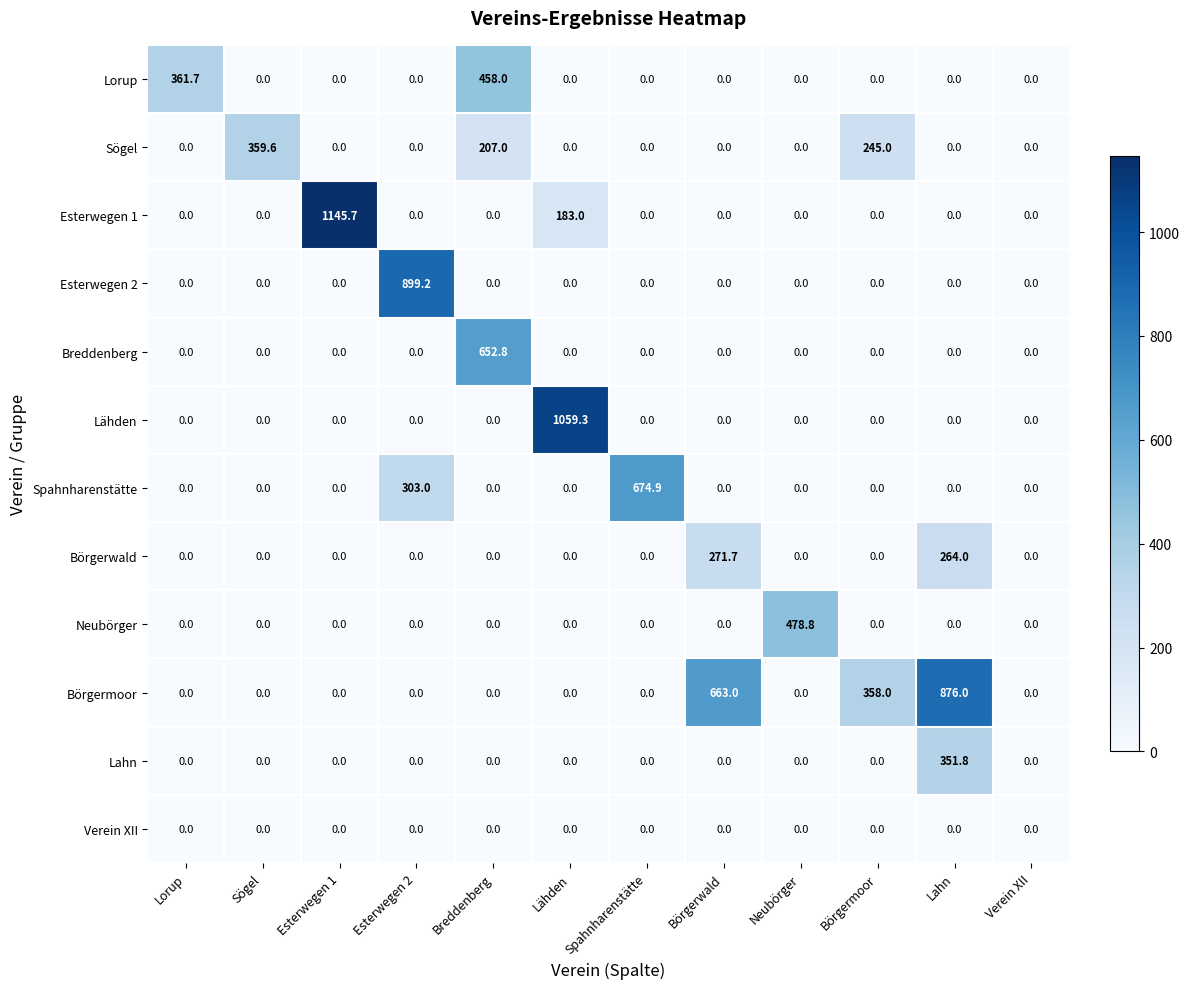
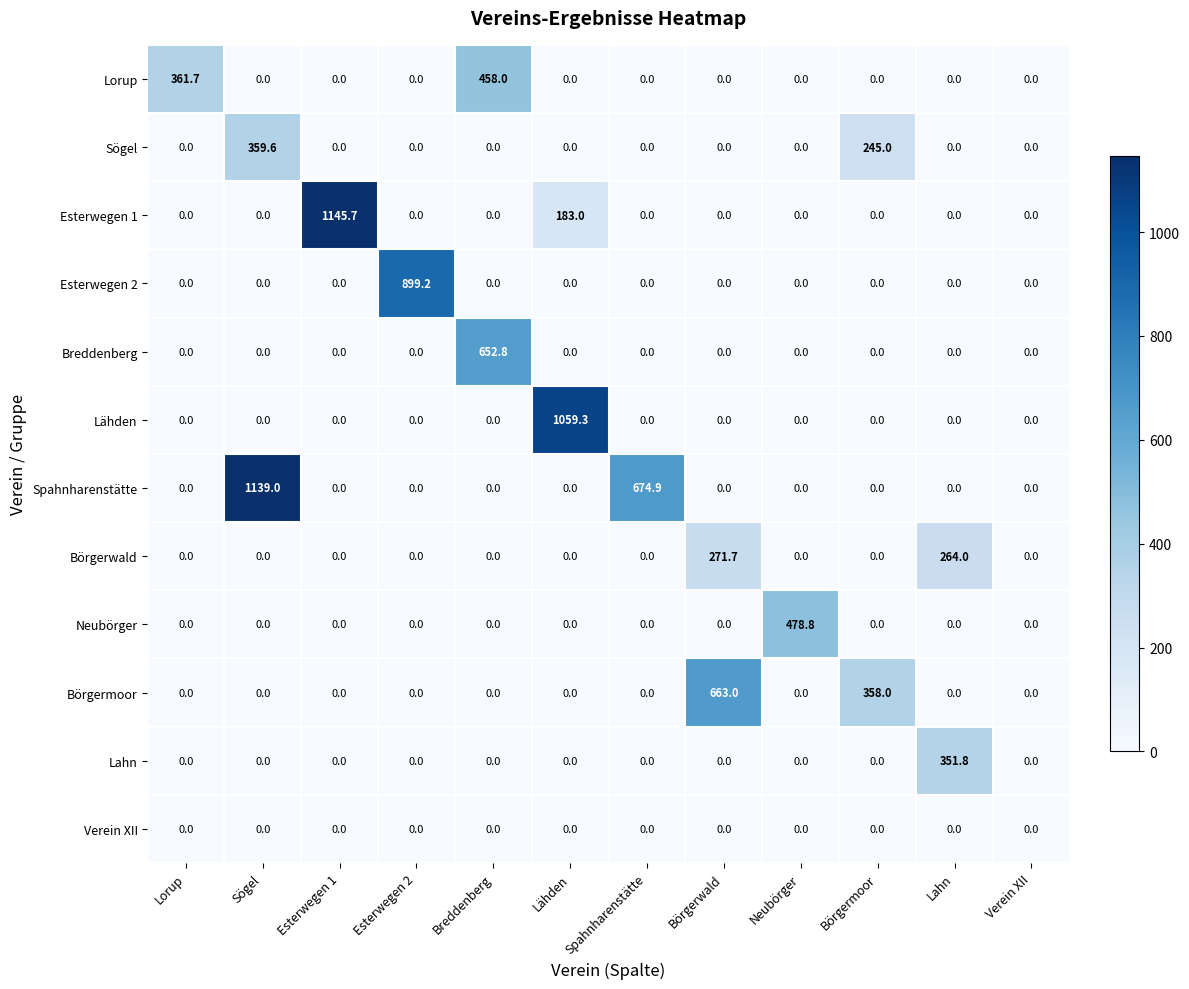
  {
    "Lorup": {
      "Lorup": 361.7,
      "Sögel": 0.0,
      "Esterwegen 1": 0.0,
      "Esterwegen 2": 0.0,
      "Breddenberg": 458.0,
      "Lähden": 0.0,
      "Spahnharenstätte": 0.0,
      "Börgerwald": 0.0,
      "Neubörger": 0.0,
      "Börgermoor": 0.0,
      "Lahn": 0.0,
      "Verein XII": 0.0
    },
    "Sögel": {
      "Lorup": 0.0,
      "Sögel": 359.6,
      "Esterwegen 1": 0.0,
      "Esterwegen 2": 0.0,
-     "Breddenberg": 207.0,
+     "Breddenberg": 0.0,
      "Lähden": 0.0,
      "Spahnharenstätte": 0.0,
      "Börgerwald": 0.0,
      "Neubörger": 0.0,
      "Börgermoor": 245.0,
      "Lahn": 0.0,
      "Verein XII": 0.0
    },
    "Esterwegen 1": {
      "Lorup": 0.0,
      "Sögel": 0.0,
      "Esterwegen 1": 1145.7,
      "Esterwegen 2": 0.0,
      "Breddenberg": 0.0,
      "Lähden": 183.0,
      "Spahnharenstätte": 0.0,
      "Börgerwald": 0.0,
      "Neubörger": 0.0,
      "Börgermoor": 0.0,
      "Lahn": 0.0,
      "Verein XII": 0.0
    },
    "Esterwegen 2": {
      "Lorup": 0.0,
      "Sögel": 0.0,
      "Esterwegen 1": 0.0,
      "Esterwegen 2": 899.2,
      "Breddenberg": 0.0,
      "Lähden": 0.0,
      "Spahnharenstätte": 0.0,
      "Börgerwald": 0.0,
      "Neubörger": 0.0,
      "Börgermoor": 0.0,
      "Lahn": 0.0,
      "Verein XII": 0.0
    },
    "Breddenberg": {
      "Lorup": 0.0,
      "Sögel": 0.0,
      "Esterwegen 1": 0.0,
      "Esterwegen 2": 0.0,
      "Breddenberg": 652.8,
      "Lähden": 0.0,
      "Spahnharenstätte": 0.0,
      "Börgerwald": 0.0,
      "Neubörger": 0.0,
      "Börgermoor": 0.0,
      "Lahn": 0.0,
      "Verein XII": 0.0
    },
    "Lähden": {
      "Lorup": 0.0,
      "Sögel": 0.0,
      "Esterwegen 1": 0.0,
      "Esterwegen 2": 0.0,
      "Breddenberg": 0.0,
      "Lähden": 1059.3,
      "Spahnharenstätte": 0.0,
      "Börgerwald": 0.0,
      "Neubörger": 0.0,
      "Börgermoor": 0.0,
      "Lahn": 0.0,
      "Verein XII": 0.0
    },
    "Spahnharenstätte": {
      "Lorup": 0.0,
-     "Sögel": 0.0,
+     "Sögel": 1139.0,
      "Esterwegen 1": 0.0,
-     "Esterwegen 2": 303.0,
+     "Esterwegen 2": 0.0,
      "Breddenberg": 0.0,
      "Lähden": 0.0,
      "Spahnharenstätte": 674.9,
      "Börgerwald": 0.0,
      "Neubörger": 0.0,
      "Börgermoor": 0.0,
      "Lahn": 0.0,
      "Verein XII": 0.0
    },
    "Börgerwald": {
      "Lorup": 0.0,
      "Sögel": 0.0,
      "Esterwegen 1": 0.0,
      "Esterwegen 2": 0.0,
      "Breddenberg": 0.0,
      "Lähden": 0.0,
      "Spahnharenstätte": 0.0,
      "Börgerwald": 271.7,
      "Neubörger": 0.0,
      "Börgermoor": 0.0,
      "Lahn": 264.0,
      "Verein XII": 0.0
    },
    "Neubörger": {
      "Lorup": 0.0,
      "Sögel": 0.0,
      "Esterwegen 1": 0.0,
      "Esterwegen 2": 0.0,
      "Breddenberg": 0.0,
      "Lähden": 0.0,
      "Spahnharenstätte": 0.0,
      "Börgerwald": 0.0,
      "Neubörger": 478.8,
      "Börgermoor": 0.0,
      "Lahn": 0.0,
      "Verein XII": 0.0
    },
    "Börgermoor": {
      "Lorup": 0.0,
      "Sögel": 0.0,
      "Esterwegen 1": 0.0,
      "Esterwegen 2": 0.0,
      "Breddenberg": 0.0,
      "Lähden": 0.0,
      "Spahnharenstätte": 0.0,
      "Börgerwald": 663.0,
      "Neubörger": 0.0,
      "Börgermoor": 358.0,
-     "Lahn": 876.0,
+     "Lahn": 0.0,
      "Verein XII": 0.0
    },
    "Lahn": {
      "Lorup": 0.0,
      "Sögel": 0.0,
      "Esterwegen 1": 0.0,
      "Esterwegen 2": 0.0,
      "Breddenberg": 0.0,
      "Lähden": 0.0,
      "Spahnharenstätte": 0.0,
      "Börgerwald": 0.0,
      "Neubörger": 0.0,
      "Börgermoor": 0.0,
      "Lahn": 351.8,
      "Verein XII": 0.0
    },
    "Verein XII": {
      "Lorup": 0.0,
      "Sögel": 0.0,
      "Esterwegen 1": 0.0,
      "Esterwegen 2": 0.0,
      "Breddenberg": 0.0,
      "Lähden": 0.0,
      "Spahnharenstätte": 0.0,
      "Börgerwald": 0.0,
      "Neubörger": 0.0,
      "Börgermoor": 0.0,
      "Lahn": 0.0,
      "Verein XII": 0.0
    }
  }
